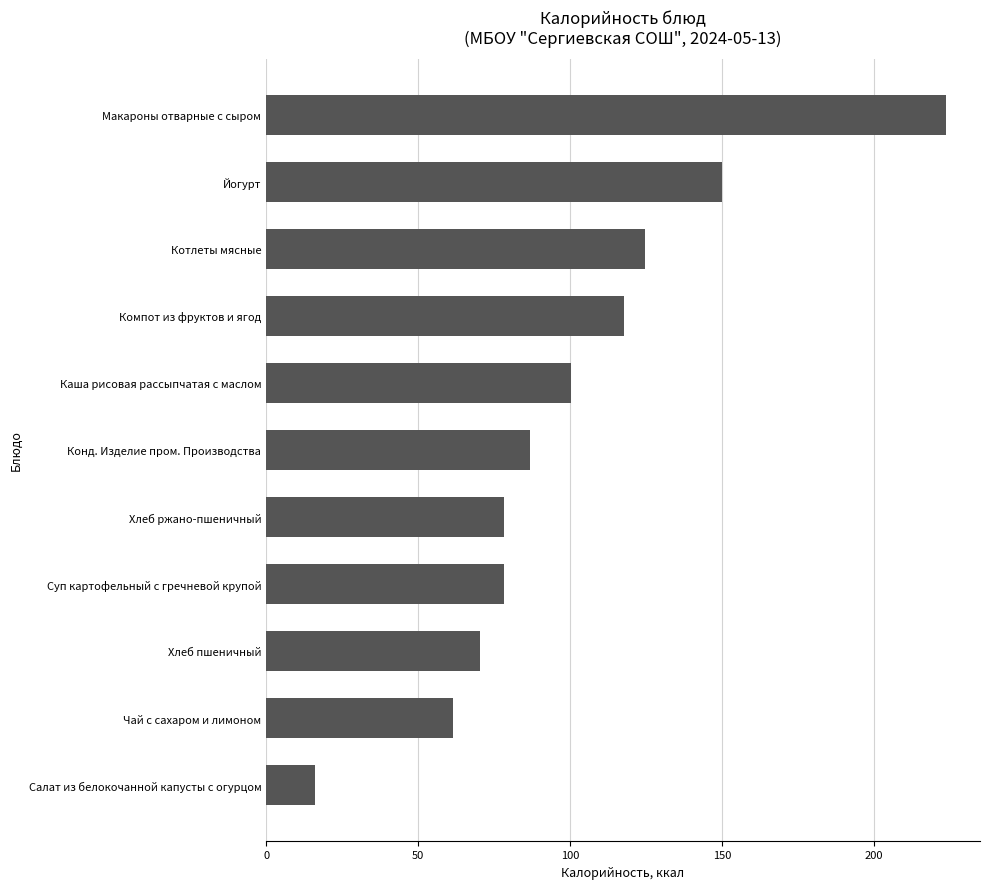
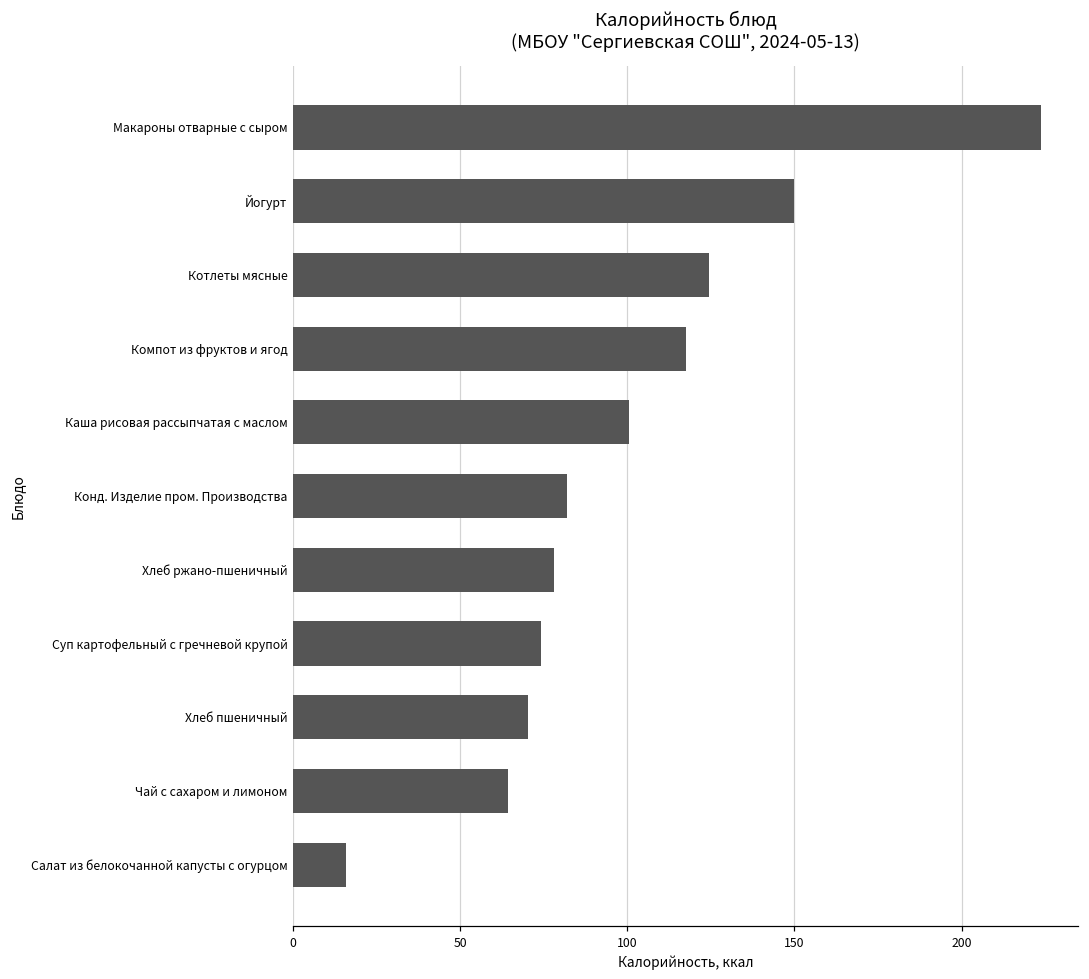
  {
    "Макароны отварные с сыром": 224,
    "Йогурт": 150,
    "Котлеты мясные": 124,
    "Компот из фруктов и ягод": 118,
    "Каша рисовая рассыпчатая с маслом": 100,
-   "Конд. Изделие пром. Производства": 87,
+   "Конд. Изделие пром. Производства": 82,
    "Хлеб ржано-пшеничный": 78,
-   "Суп картофельный с гречневой крупой": 78,
+   "Суп картофельный с гречневой крупой": 74,
    "Хлеб пшеничный": 70,
-   "Чай с сахаром и лимоном": 62,
+   "Чай с сахаром и лимоном": 64,
    "Салат из белокочанной капусты с огурцом": 16
  }
